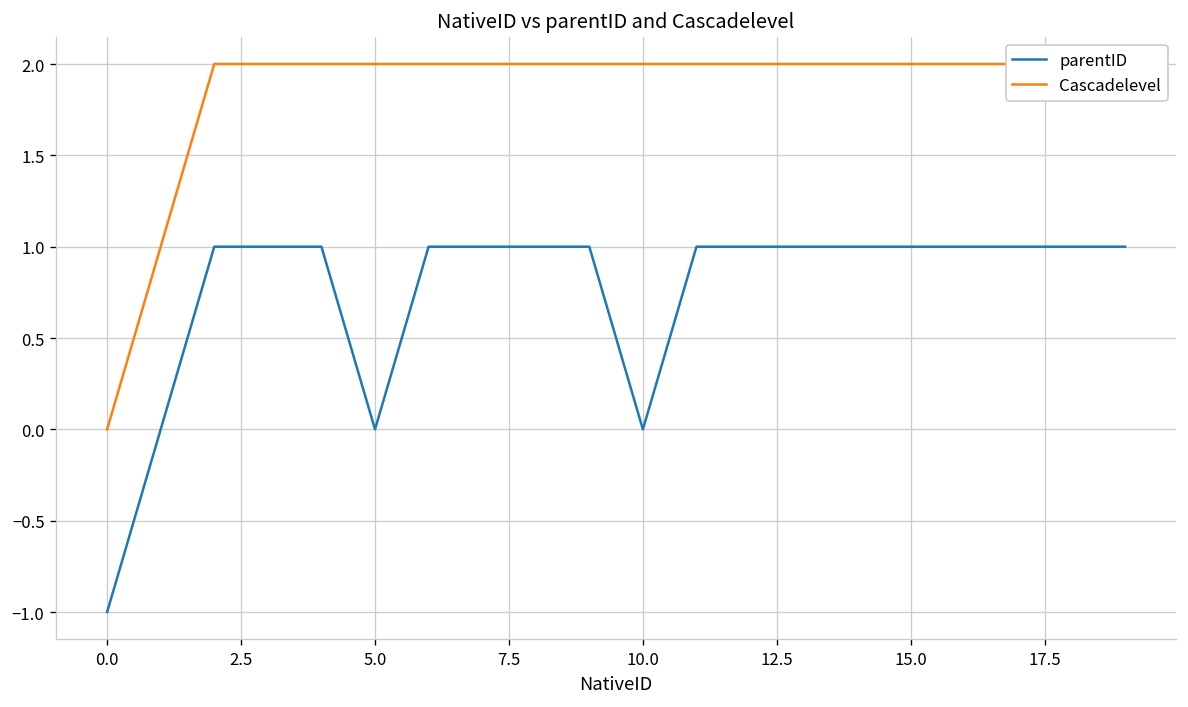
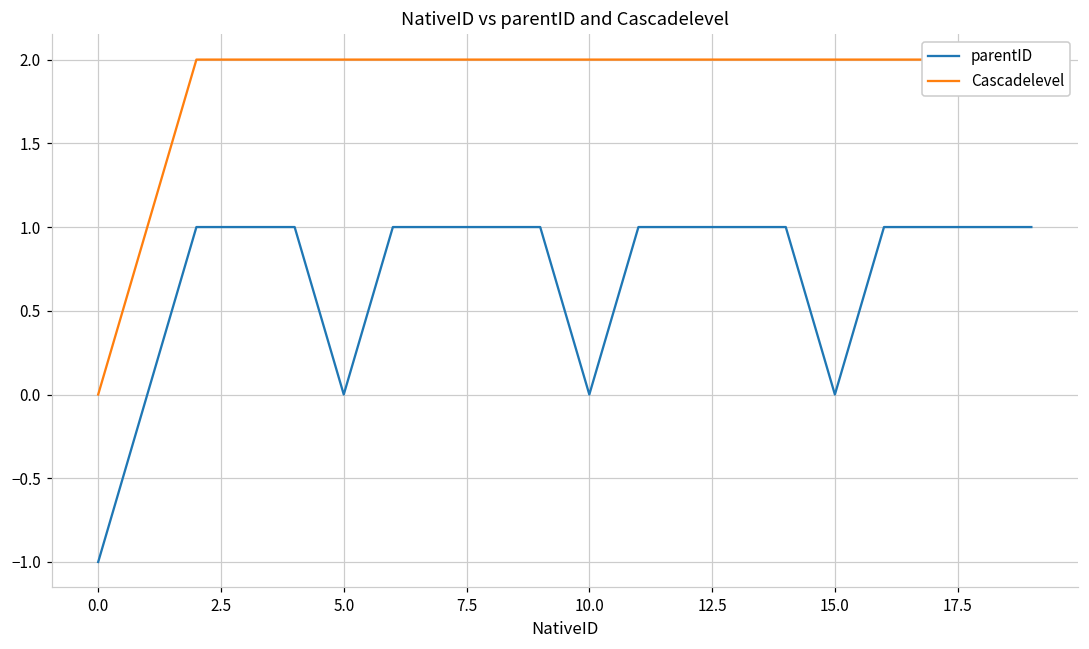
  {
    "parentID": {
      "0.0": -1,
      "5.0": 0,
      "10.0": 0,
-     "15.0": 1
+     "15.0": 0
    },
    "Cascadelevel": {
      "0.0": 0,
      "5.0": 2,
      "10.0": 2,
      "15.0": 2
    }
  }
